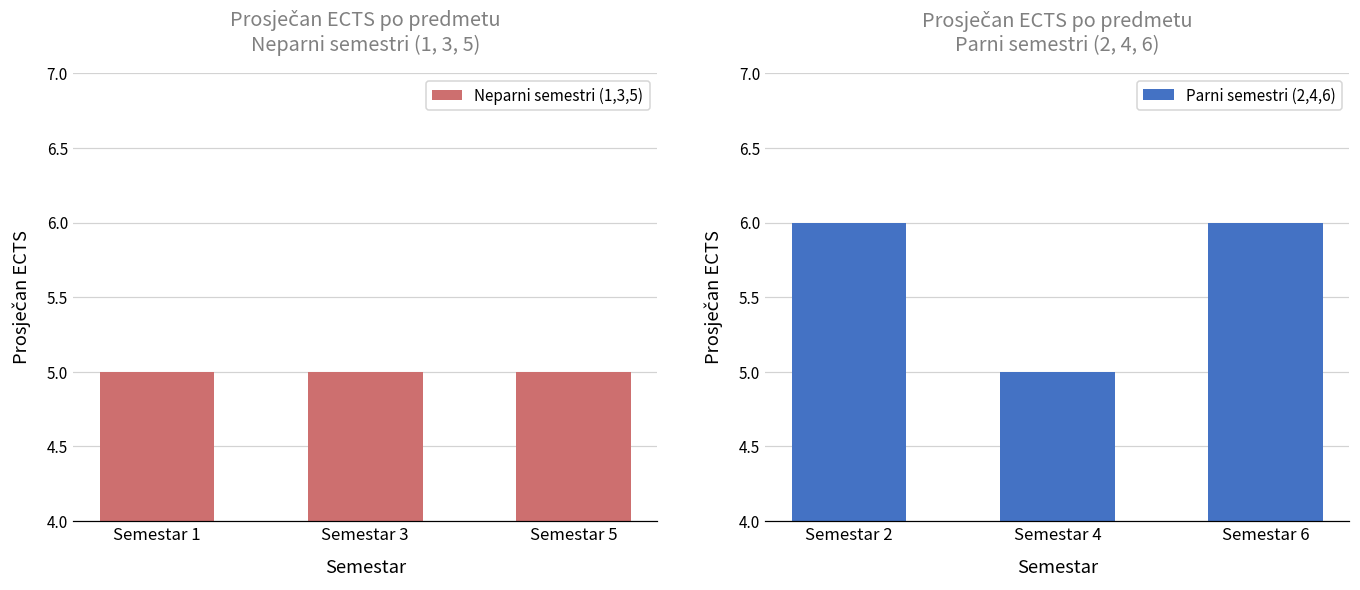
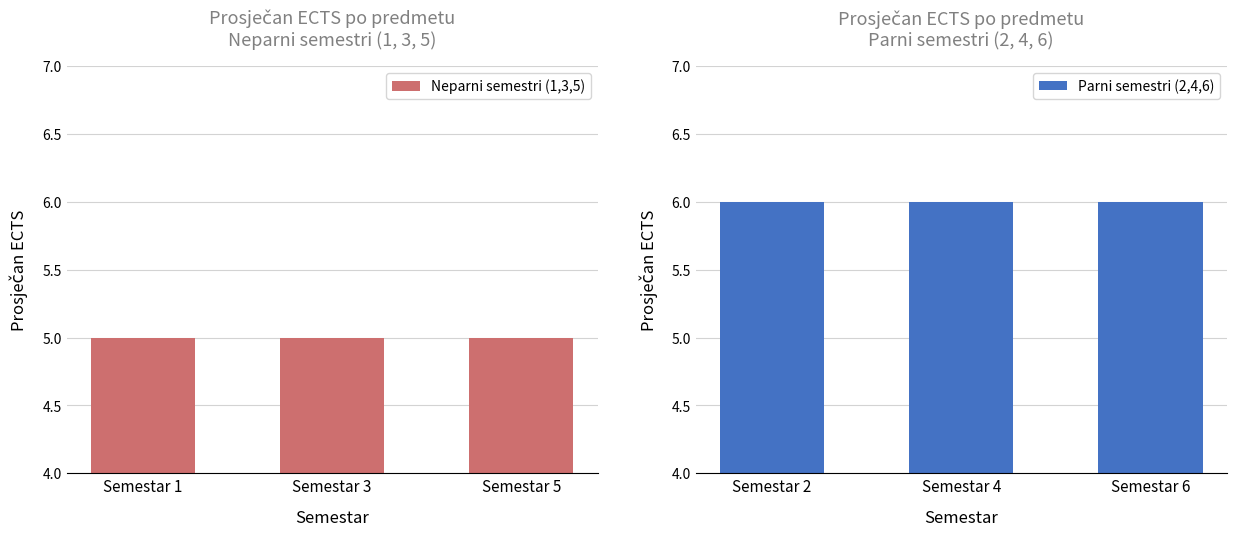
  {
    "Prosječan ECTS po predmetu Neparni semestri (1, 3, 5)": {
      "Semestar 1": 5.00,
      "Semestar 3": 5.00,
      "Semestar 5": 5.00
    },
    "Prosječan ECTS po predmetu Parni semestri (2, 4, 6)": {
      "Semestar 2": 6,
-     "Semestar 4": 5,
+     "Semestar 4": 6,
      "Semestar 6": 6
    }
  }
